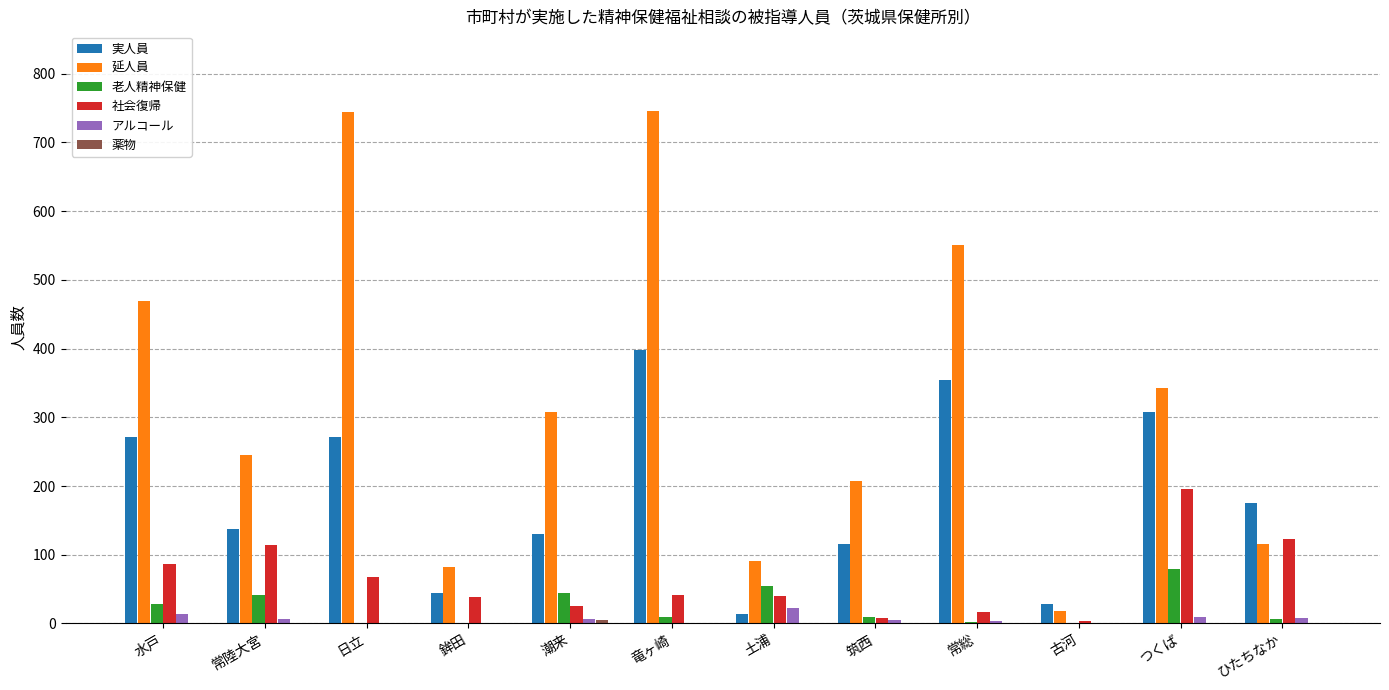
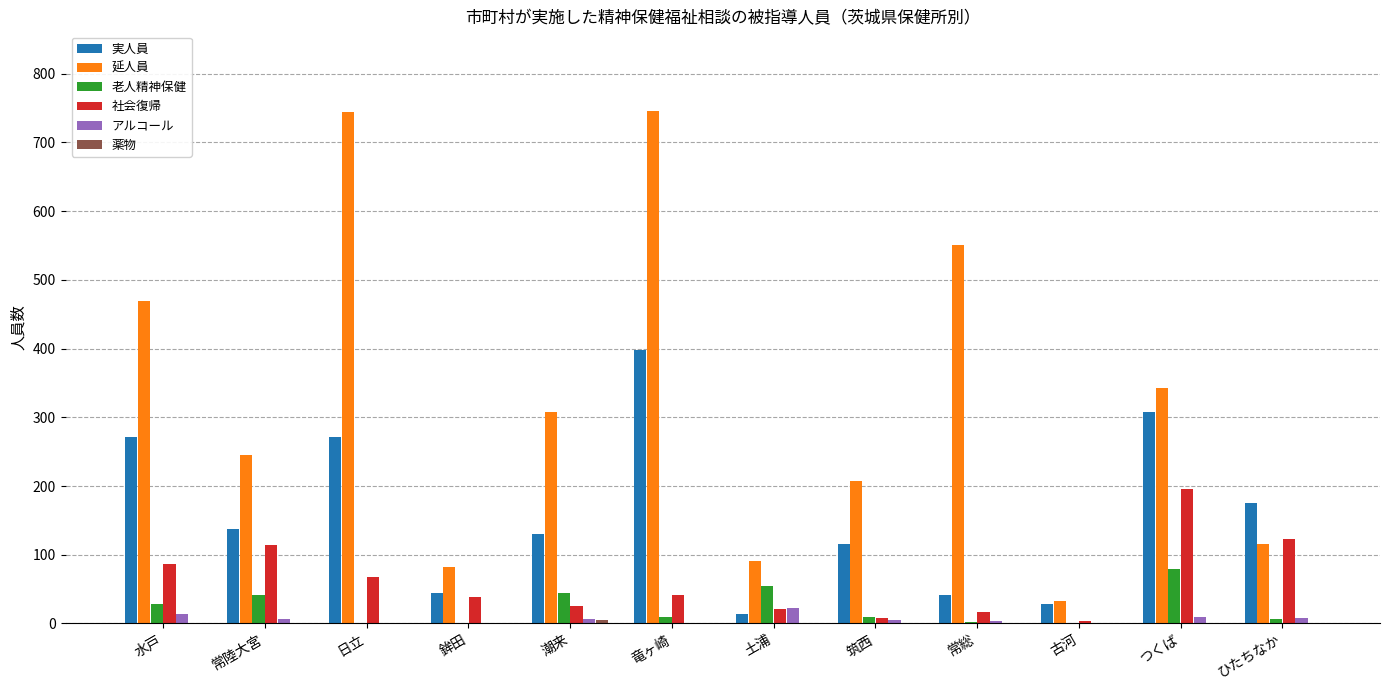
  {
    "実人員": {
      "水戸": 270,
      "常陸大宮": 140,
      "日立": 270,
      "鉾田": 40,
      "潮来": 130,
      "竜ヶ崎": 400,
      "土浦": 10,
      "筑西": 120,
-     "常総": 360,
+     "常総": 40,
      "古河": 30,
      "つくば": 310,
      "ひたちなか": 180
    },
    "延人員": {
      "水戸": 470,
      "常陸大宮": 250,
      "日立": 740,
      "鉾田": 80,
      "潮来": 310,
      "竜ヶ崎": 750,
      "土浦": 90,
      "筑西": 210,
      "常総": 550,
-     "古河": 20,
+     "古河": 30,
      "つくば": 340,
      "ひたちなか": 120
    },
    "老人精神保健": {
      "水戸": 30,
      "常陸大宮": 40,
      "鉾田": 0,
      "潮来": 40,
      "竜ヶ崎": 10,
      "土浦": 60,
      "筑西": 10,
      "つくば": 80,
      "ひたちなか": 10
    },
    "社会復帰": {
      "水戸": 90,
      "常陸大宮": 110,
      "日立": 70,
      "鉾田": 40,
      "潮来": 30,
      "竜ヶ崎": 40,
-     "土浦": 40,
+     "土浦": 20,
      "筑西": 10,
      "常総": 20,
      "古河": 0,
      "つくば": 200,
      "ひたちなか": 120
    },
    "アルコール": {
      "水戸": 10,
      "常陸大宮": 10,
      "日立": 0,
      "潮来": 10,
      "土浦": 20,
      "筑西": 10,
      "常総": 0,
      "古河": 0,
      "つくば": 10,
      "ひたちなか": 10
    },
    "薬物": {
      "常陸大宮": 0,
      "日立": 0,
      "鉾田": 0,
      "潮来": 10,
      "竜ヶ崎": 0,
      "土浦": 0,
      "筑西": 0,
      "常総": 0,
      "古河": 0,
      "つくば": 0
    }
  }
